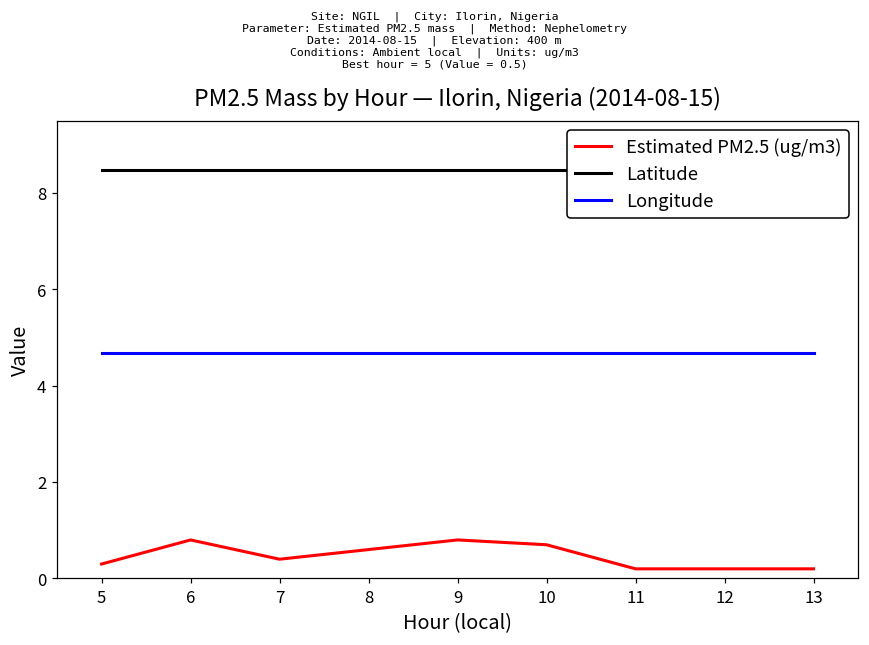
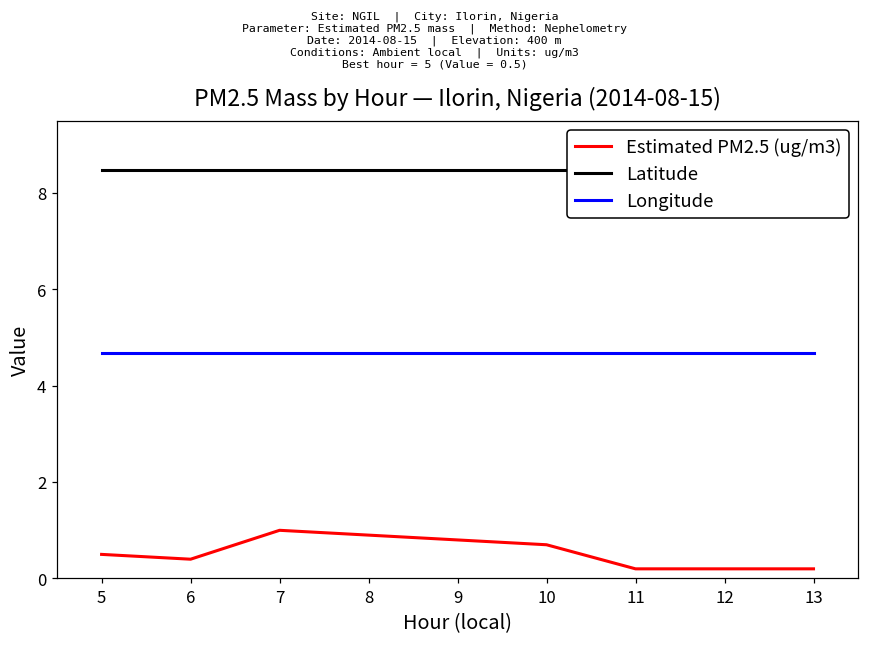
  {
    "Estimated PM2.5 (ug/m3)": {
-     "5": 0.3,
-     "6": 0.8,
-     "7": 0.4,
+     "5": 0.5,
+     "6": 0.4,
+     "7": 1.0,
      "9": 0.8,
      "10": 0.7,
      "11": 0.2,
      "12": 0.2,
      "13": 0.2
    },
    "Latitude": {
      "5": 8.5,
      "6": 8.5,
      "7": 8.5,
      "9": 8.5,
      "10": 8.5
    },
    "Longitude": {
      "5": 4.7,
      "6": 4.7,
      "7": 4.7,
      "9": 4.7,
      "10": 4.7,
      "11": 4.7,
      "12": 4.7,
      "13": 4.7
    }
  }
